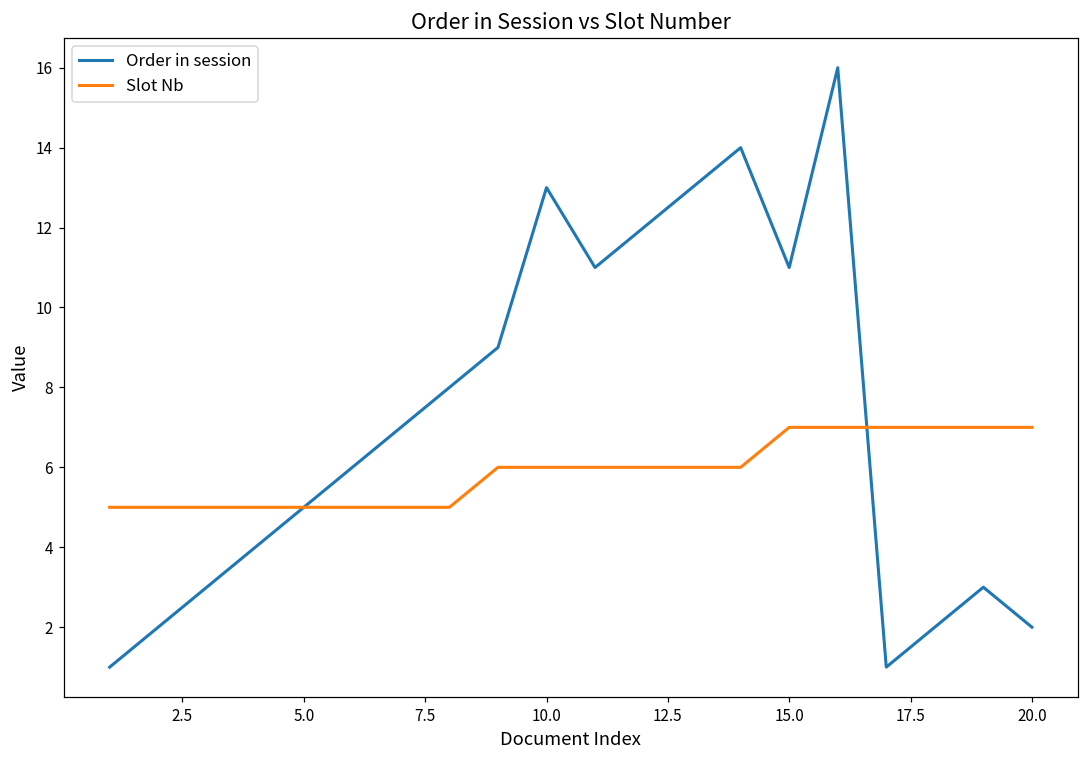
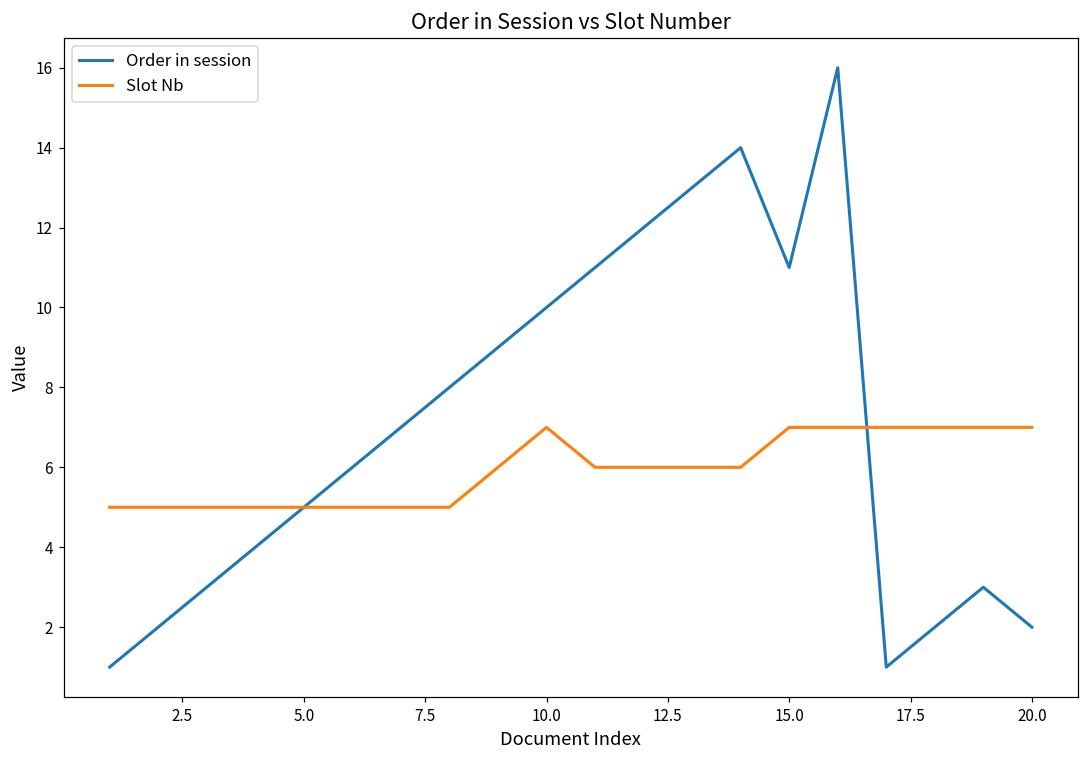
  {
    "Order in session": {
-     "10.0": 13,
+     "10.0": 10,
      "15.0": 11,
      "20.0": 2
    },
    "Slot Nb": {
-     "10.0": 6,
+     "10.0": 7,
      "15.0": 7,
      "20.0": 7
    }
  }
